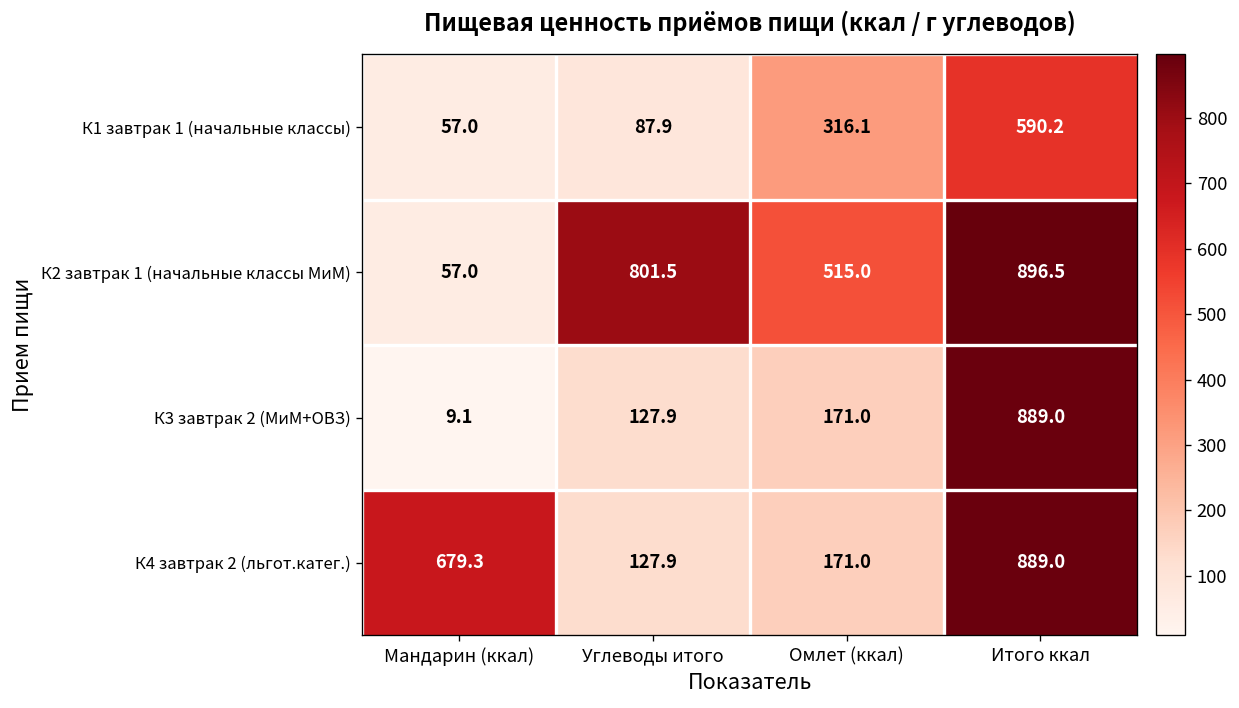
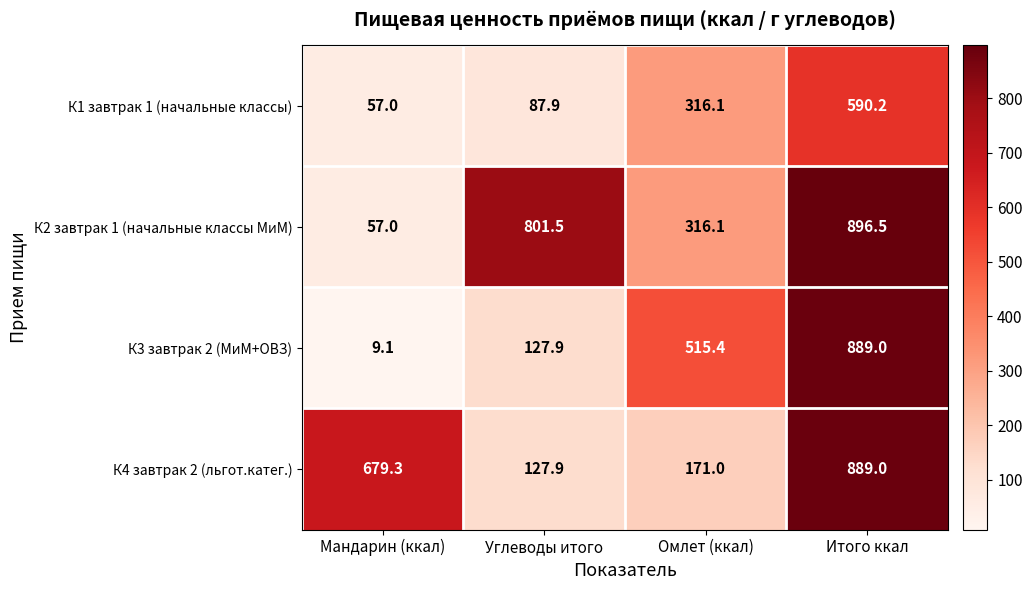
  {
    "К1 завтрак 1 (начальные классы)": {
      "Мандарин (ккал)": 57.0,
      "Углеводы итого": 87.9,
      "Омлет (ккал)": 316.1,
      "Итого ккал": 590.2
    },
    "К2 завтрак 1 (начальные классы МиМ)": {
      "Мандарин (ккал)": 57.0,
      "Углеводы итого": 801.5,
-     "Омлет (ккал)": 515.0,
+     "Омлет (ккал)": 316.1,
      "Итого ккал": 896.5
    },
    "К3 завтрак 2 (МиМ+ОВЗ)": {
      "Мандарин (ккал)": 9.1,
      "Углеводы итого": 127.9,
-     "Омлет (ккал)": 171.0,
+     "Омлет (ккал)": 515.4,
      "Итого ккал": 889.0
    },
    "К4 завтрак 2 (льгот.катег.)": {
      "Мандарин (ккал)": 679.3,
      "Углеводы итого": 127.9,
      "Омлет (ккал)": 171.0,
      "Итого ккал": 889.0
    }
  }
